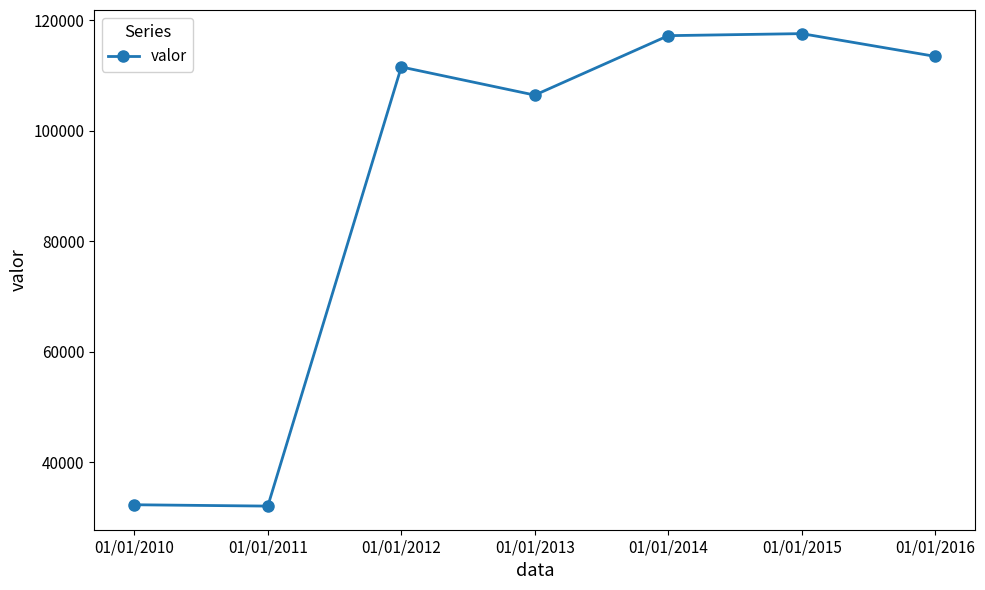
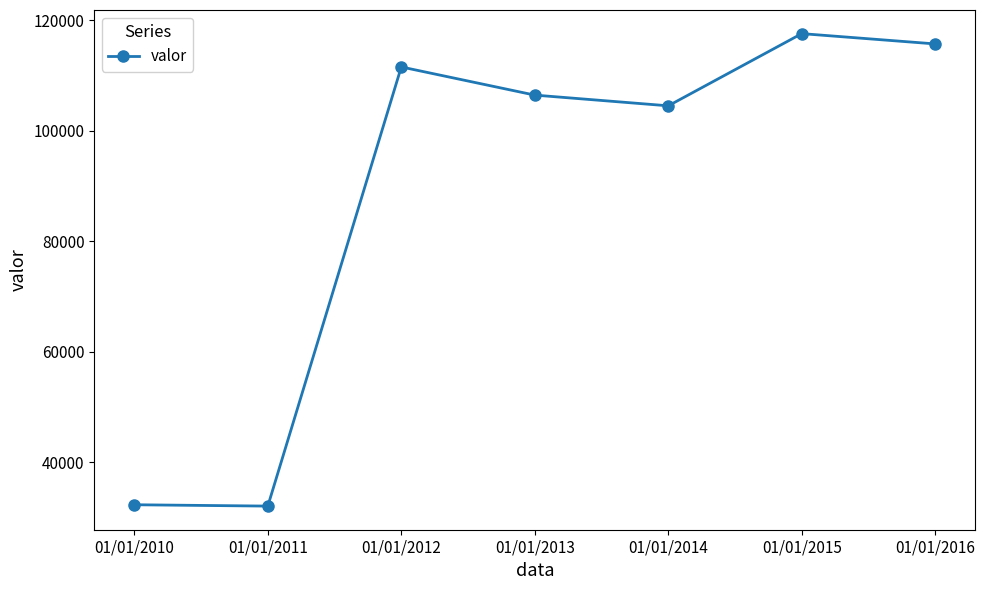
  {
    "01/01/2010": 32000,
    "01/01/2011": 32000,
    "01/01/2012": 112000,
    "01/01/2013": 106000,
-   "01/01/2014": 117000,
+   "01/01/2014": 104000,
    "01/01/2015": 118000,
-   "01/01/2016": 113000
+   "01/01/2016": 116000
  }
